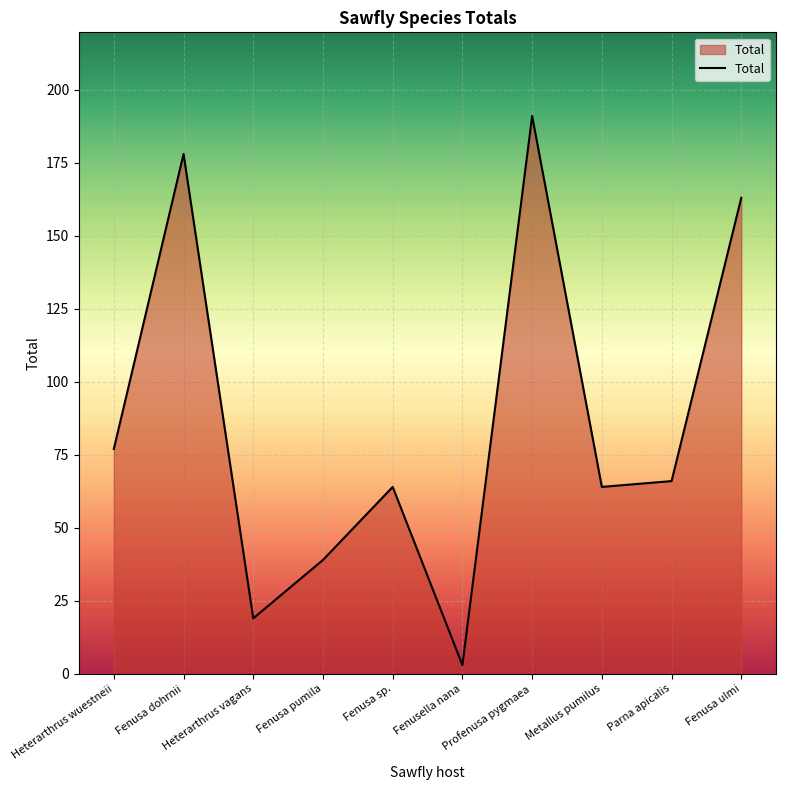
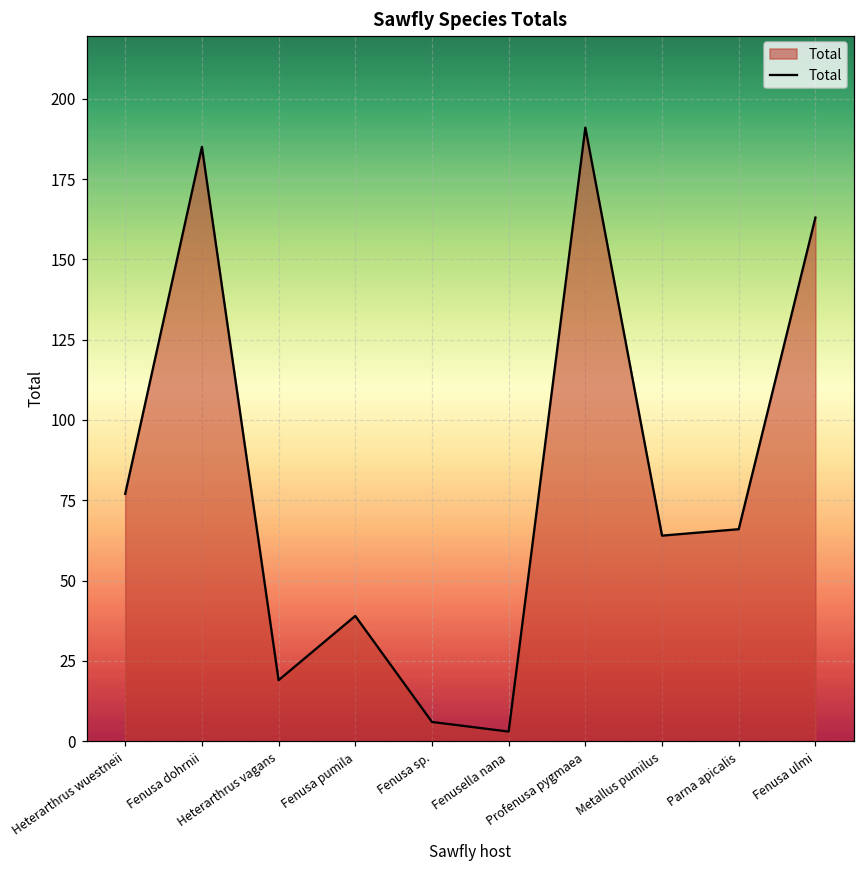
  {
    "Heterarthrus wuestneii": 77,
-   "Fenusa dohrnii": 178,
+   "Fenusa dohrnii": 185,
    "Heterarthrus vagans": 19,
    "Fenusa pumila": 39,
-   "Fenusa sp.": 64,
+   "Fenusa sp.": 6,
    "Fenusella nana": 3,
    "Profenusa pygmaea": 191,
    "Metallus pumilus": 64,
    "Parna apicalis": 66,
    "Fenusa ulmi": 163
  }
